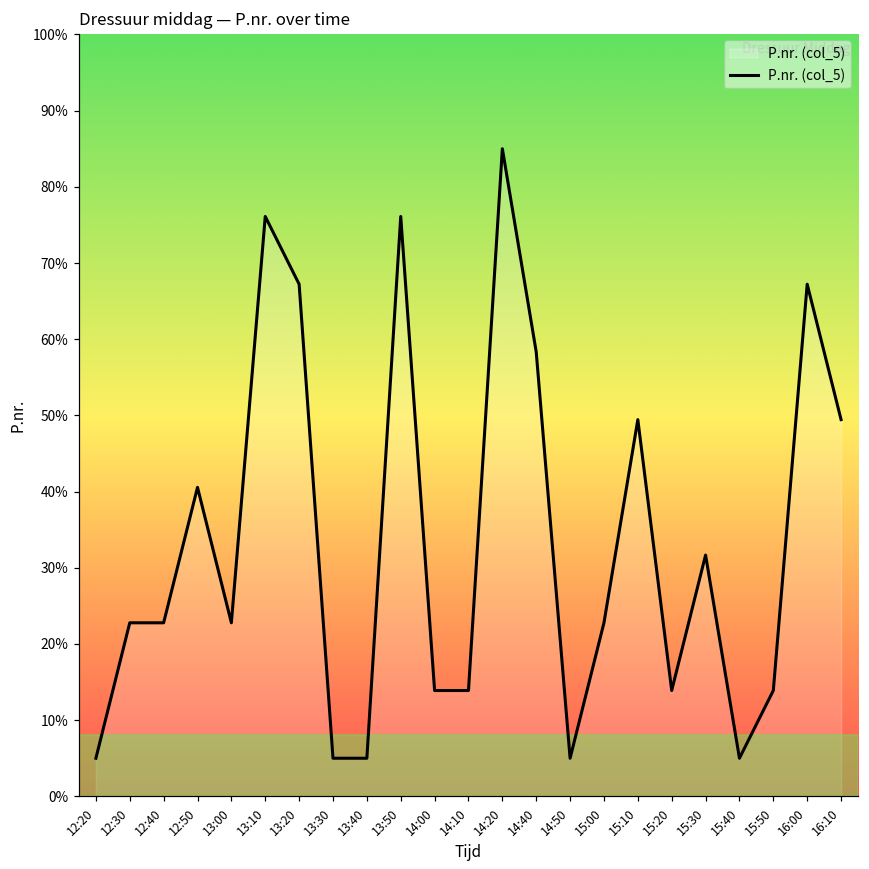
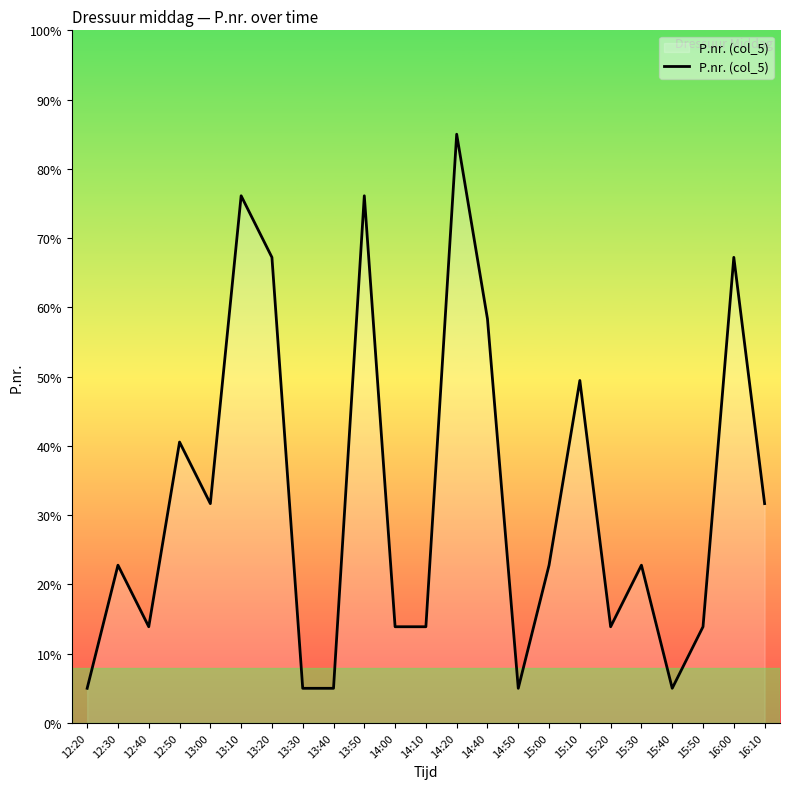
  {
    "12:20": "5%",
    "12:30": "23%",
-   "12:40": "23%",
+   "12:40": "14%",
    "12:50": "41%",
-   "13:00": "23%",
+   "13:00": "32%",
    "13:10": "76%",
    "13:20": "67%",
    "13:30": "5%",
    "13:40": "5%",
    "13:50": "76%",
    "14:00": "14%",
    "14:10": "14%",
    "14:20": "85%",
    "14:40": "58%",
    "14:50": "5%",
    "15:00": "23%",
    "15:10": "49%",
    "15:20": "14%",
-   "15:30": "32%",
+   "15:30": "23%",
    "15:40": "5%",
    "15:50": "14%",
    "16:00": "67%",
-   "16:10": "49%"
+   "16:10": "32%"
  }
